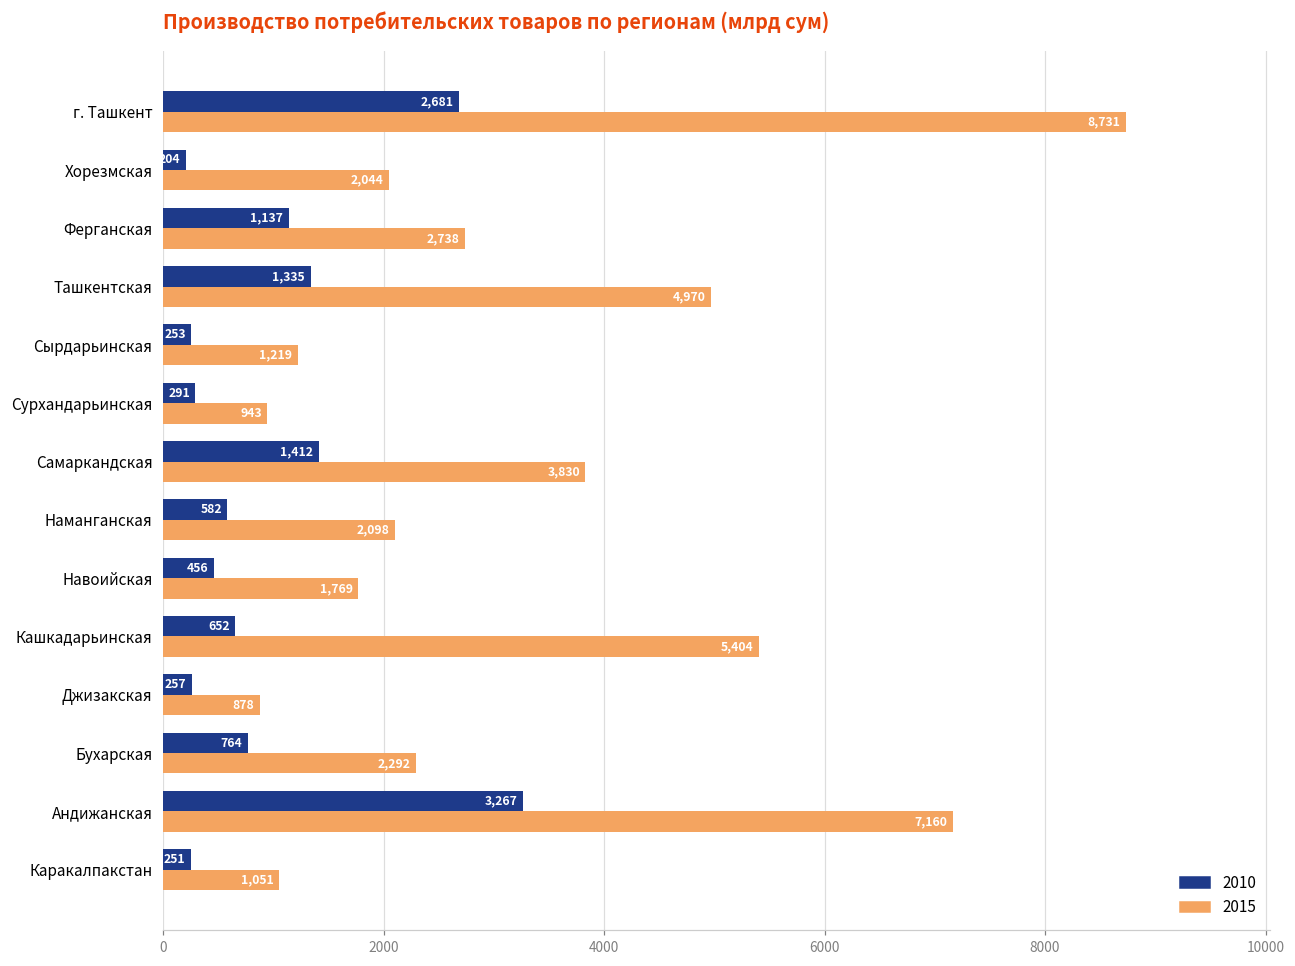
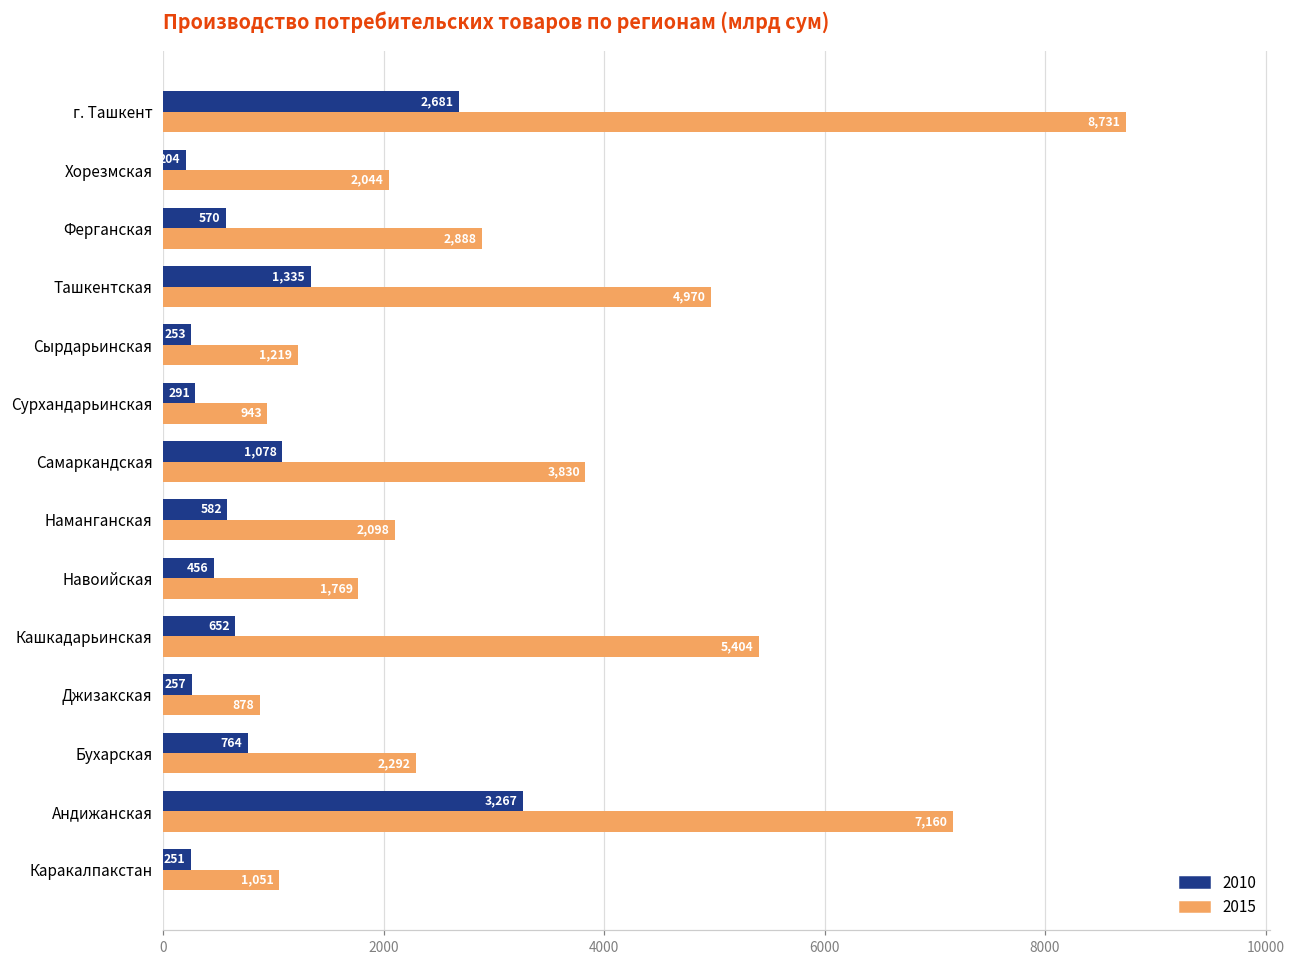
  {
    "2010": {
      "г. Ташкент": "2,681",
      "Хорезмская": "204",
-     "Ферганская": "1,137",
+     "Ферганская": "570",
      "Ташкентская": "1,335",
      "Сырдарьинская": "253",
      "Сурхандарьинская": "291",
-     "Самаркандская": "1,412",
+     "Самаркандская": "1,078",
      "Наманганская": "582",
      "Навоийская": "456",
      "Кашкадарьинская": "652",
      "Джизакская": "257",
      "Бухарская": "764",
      "Андижанская": "3,267",
      "Каракалпакстан": "251"
    },
    "2015": {
      "г. Ташкент": "8,731",
      "Хорезмская": "2,044",
-     "Ферганская": "2,738",
+     "Ферганская": "2,888",
      "Ташкентская": "4,970",
      "Сырдарьинская": "1,219",
      "Сурхандарьинская": "943",
      "Самаркандская": "3,830",
      "Наманганская": "2,098",
      "Навоийская": "1,769",
      "Кашкадарьинская": "5,404",
      "Джизакская": "878",
      "Бухарская": "2,292",
      "Андижанская": "7,160",
      "Каракалпакстан": "1,051"
    }
  }
